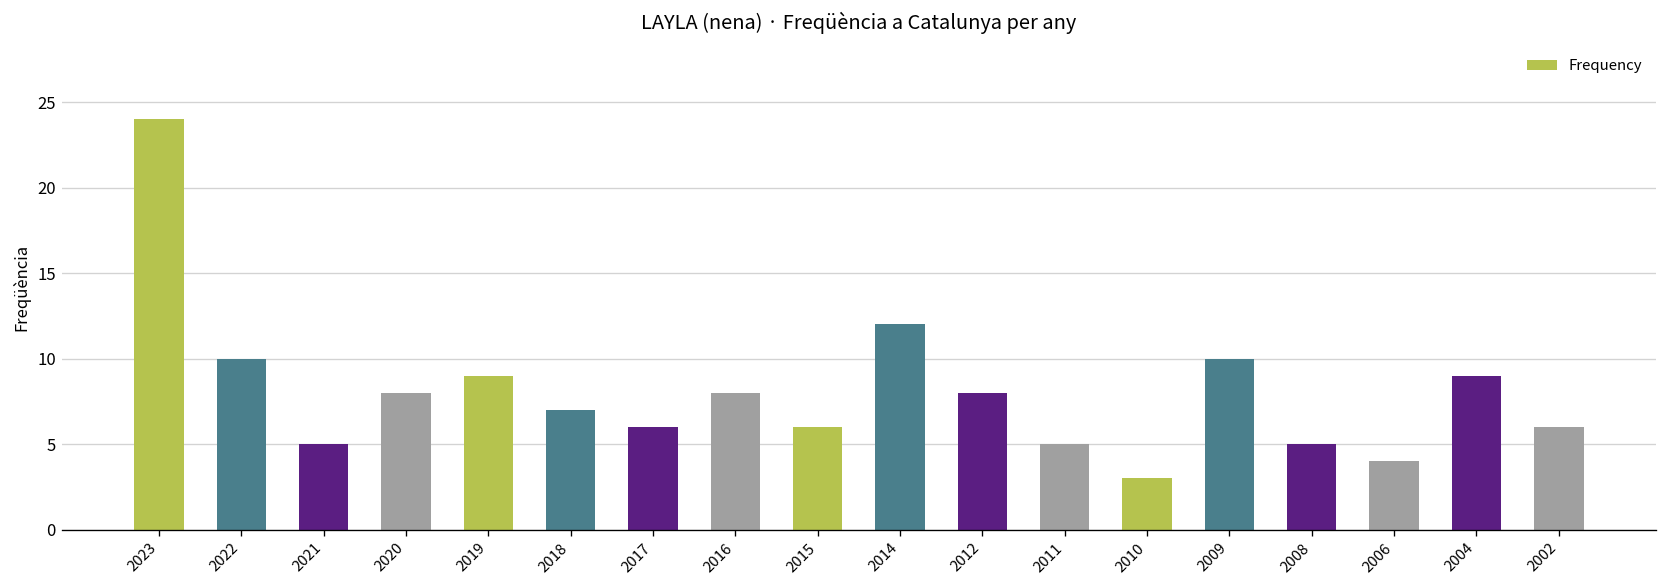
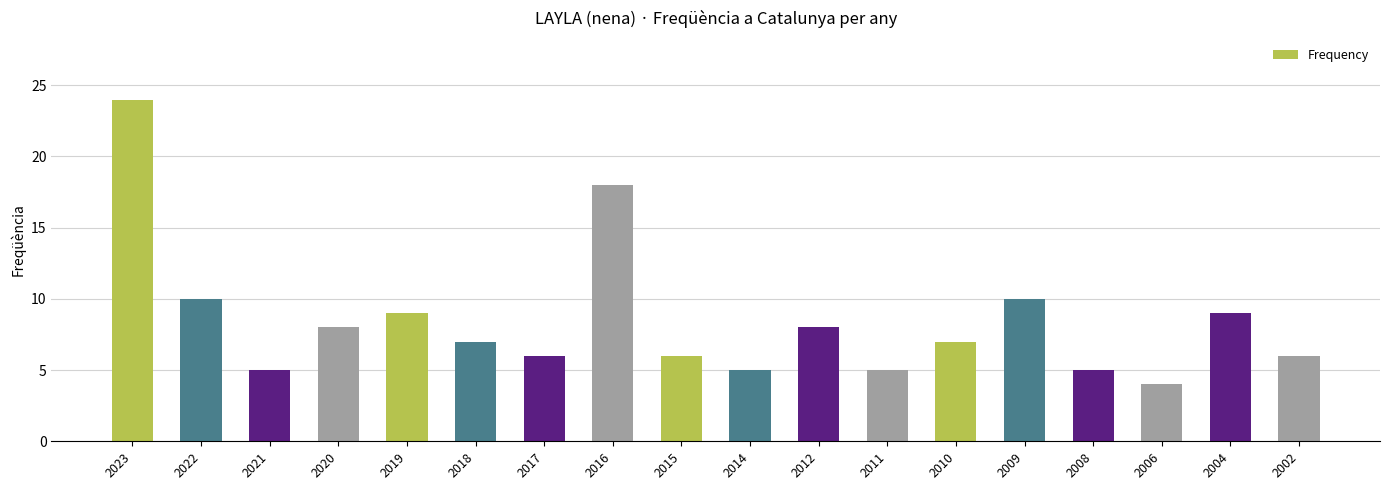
  {
    "2023": 24,
    "2022": 10,
    "2021": 5,
    "2020": 8,
    "2019": 9,
    "2018": 7,
    "2017": 6,
-   "2016": 8,
+   "2016": 18,
    "2015": 6,
-   "2014": 12,
+   "2014": 5,
    "2012": 8,
    "2011": 5,
-   "2010": 3,
+   "2010": 7,
    "2009": 10,
    "2008": 5,
    "2006": 4,
    "2004": 9,
    "2002": 6
  }
